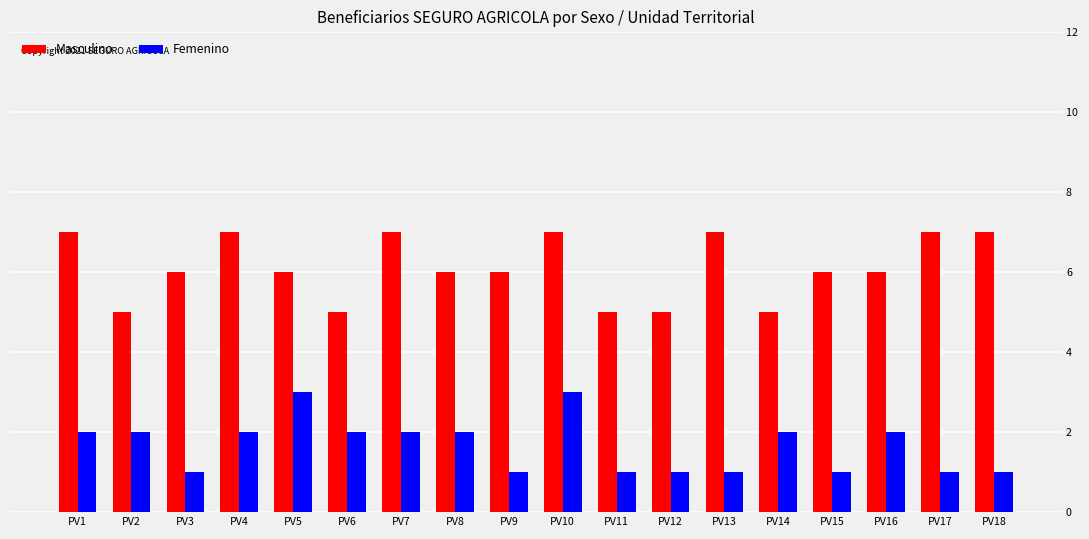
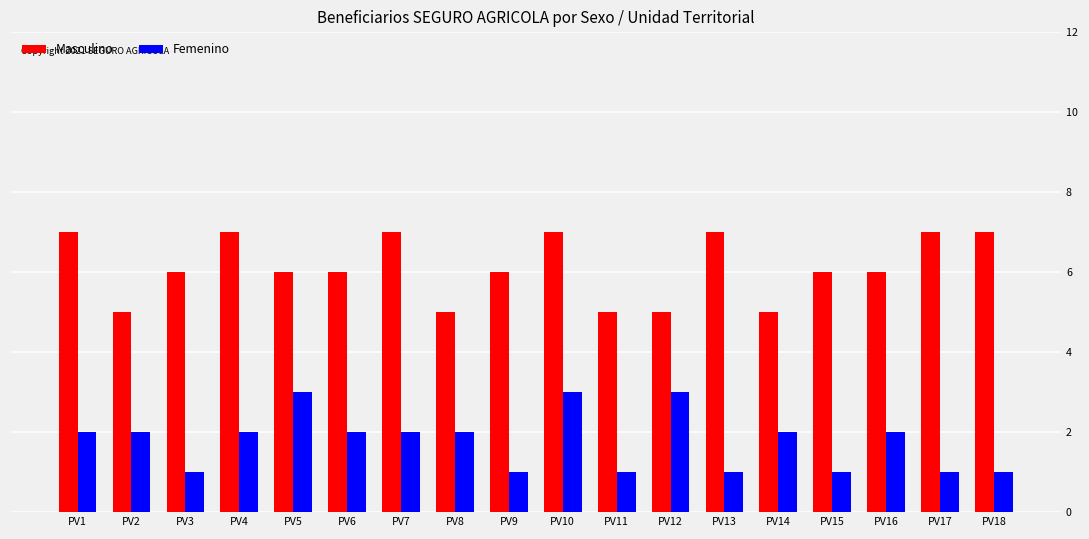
  {
    "Masculino": {
      "PV1": 7,
      "PV2": 5,
      "PV3": 6,
      "PV4": 7,
      "PV5": 6,
-     "PV6": 5,
+     "PV6": 6,
      "PV7": 7,
-     "PV8": 6,
+     "PV8": 5,
      "PV9": 6,
      "PV10": 7,
      "PV11": 5,
      "PV12": 5,
      "PV13": 7,
      "PV14": 5,
      "PV15": 6,
      "PV16": 6,
      "PV17": 7,
      "PV18": 7
    },
    "Femenino": {
      "PV1": 2,
      "PV2": 2,
      "PV3": 1,
      "PV4": 2,
      "PV5": 3,
      "PV6": 2,
      "PV7": 2,
      "PV8": 2,
      "PV9": 1,
      "PV10": 3,
      "PV11": 1,
-     "PV12": 1,
+     "PV12": 3,
      "PV13": 1,
      "PV14": 2,
      "PV15": 1,
      "PV16": 2,
      "PV17": 1,
      "PV18": 1
    }
  }
